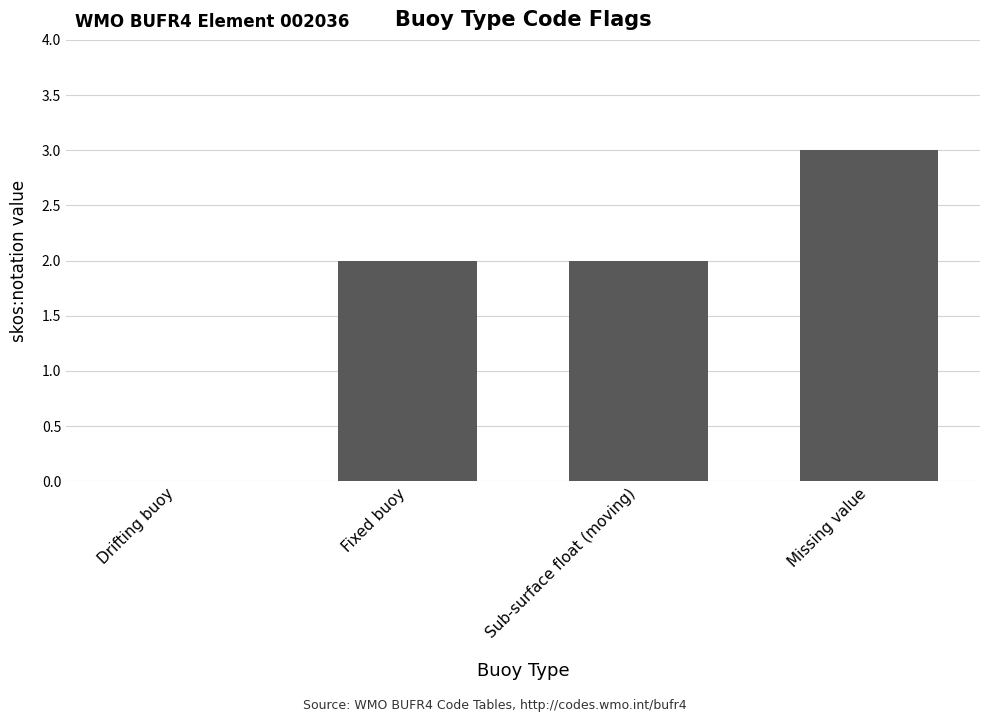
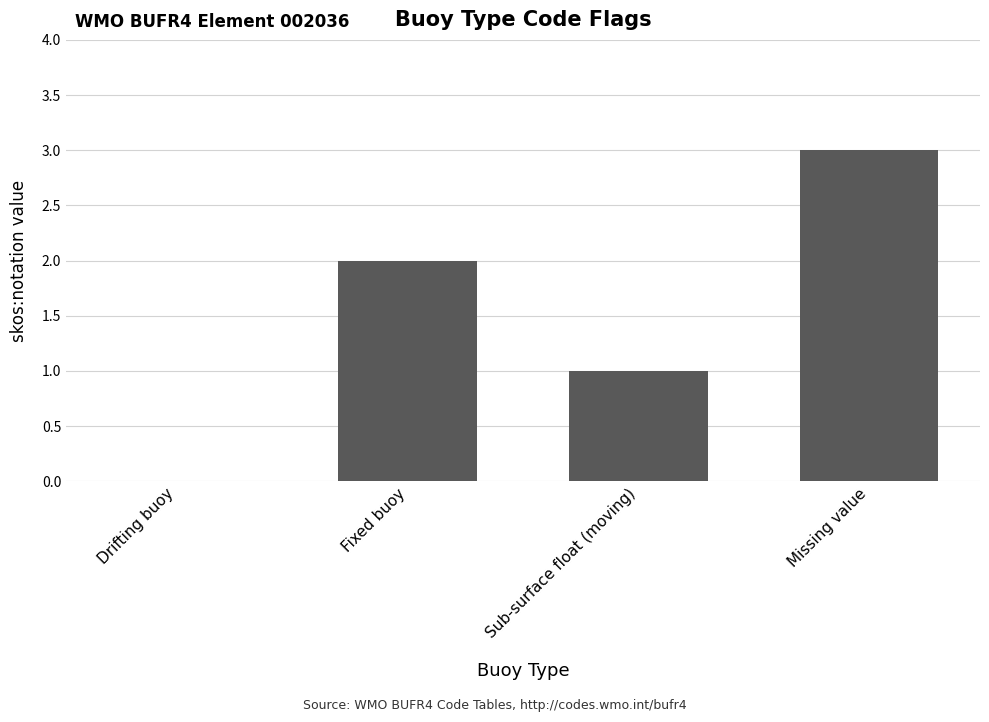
  {
    "Drifting buoy": 0,
    "Fixed buoy": 2,
-   "Sub-surface float (moving)": 2,
+   "Sub-surface float (moving)": 1,
    "Missing value": 3
  }
